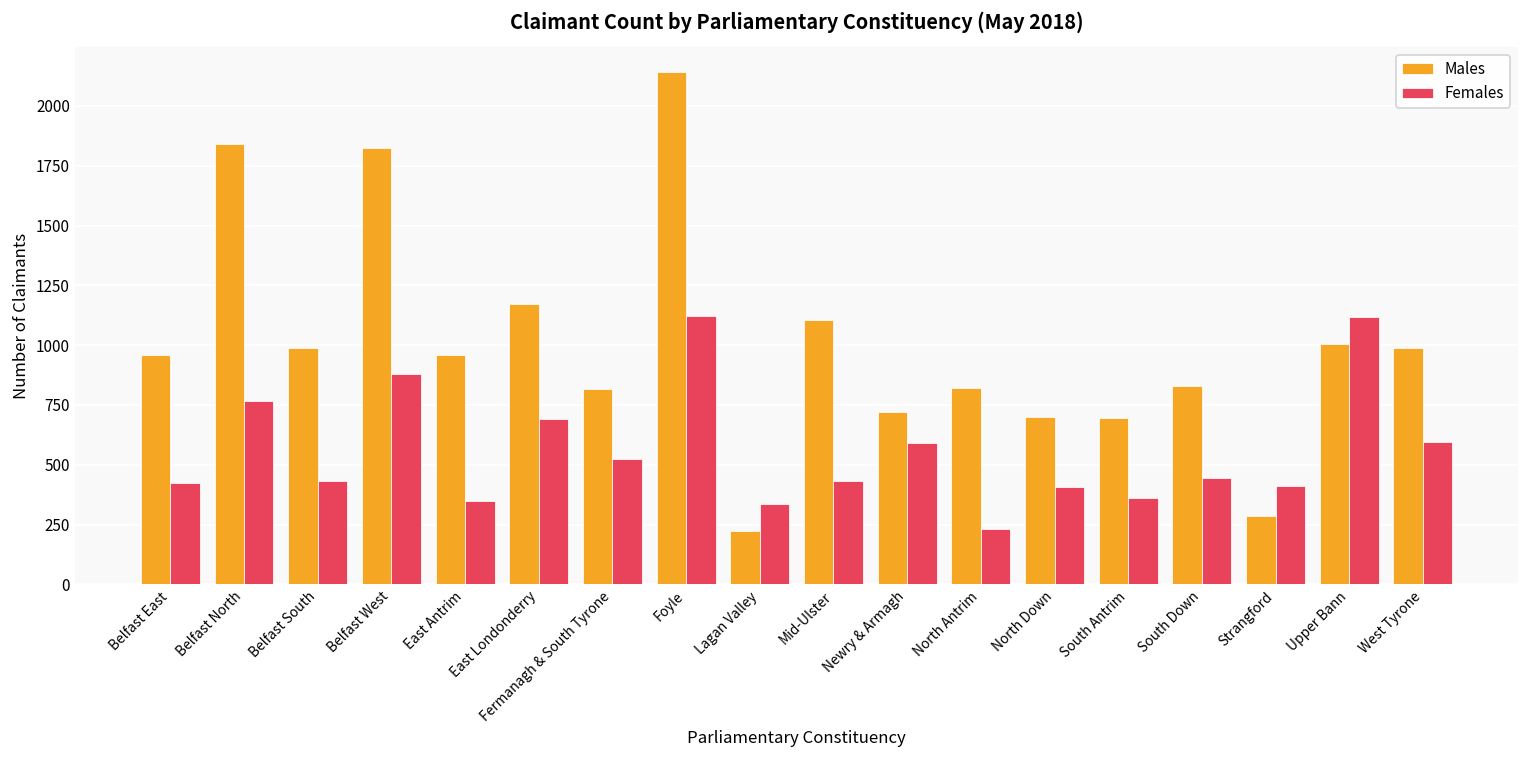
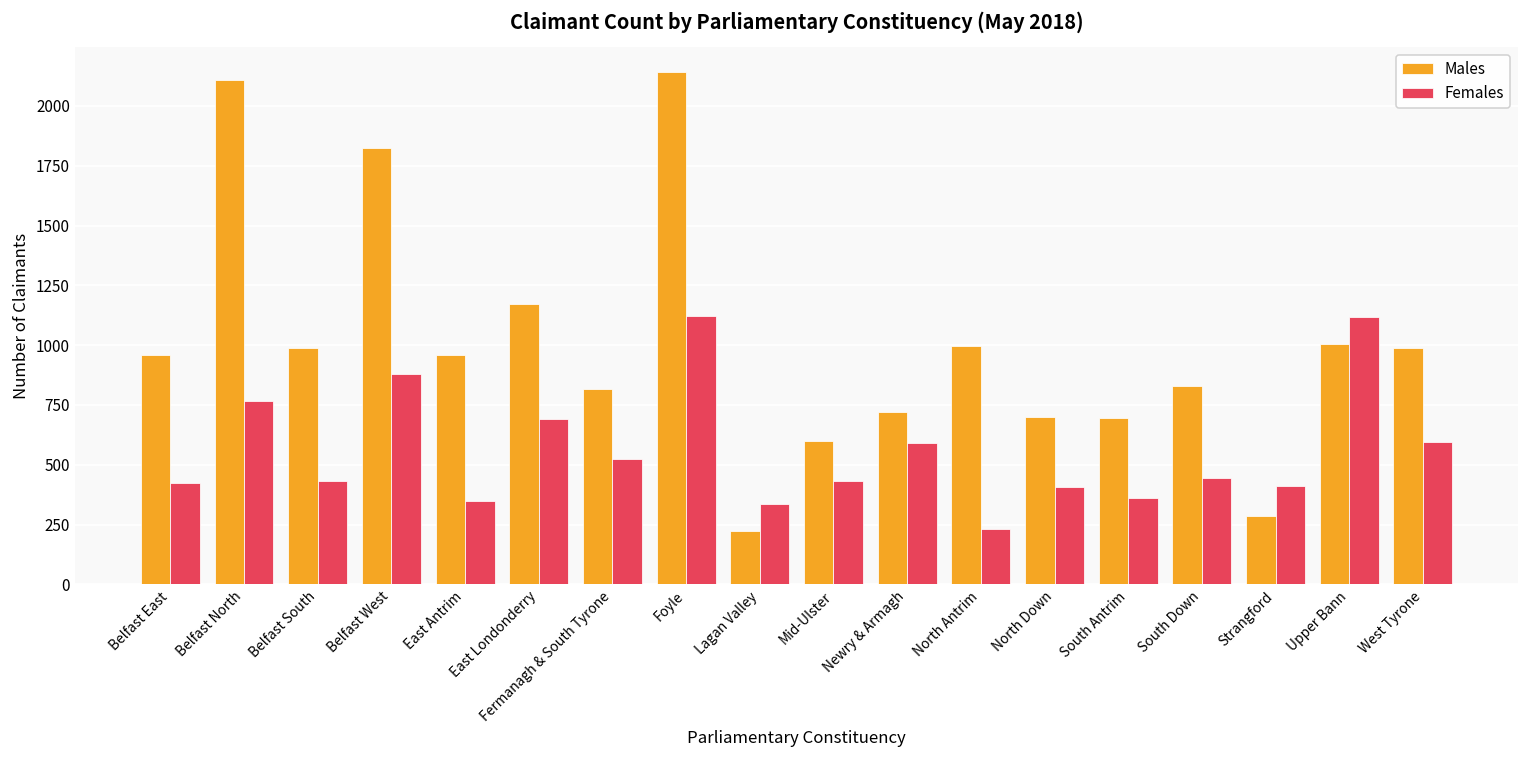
  {
    "Males": {
      "Belfast East": 960,
-     "Belfast North": 1840,
+     "Belfast North": 2110,
      "Belfast South": 990,
      "Belfast West": 1820,
      "East Antrim": 960,
      "East Londonderry": 1170,
      "Fermanagh & South Tyrone": 820,
      "Foyle": 2140,
      "Lagan Valley": 220,
-     "Mid-Ulster": 1100,
+     "Mid-Ulster": 600,
      "Newry & Armagh": 720,
-     "North Antrim": 820,
+     "North Antrim": 1000,
      "North Down": 700,
      "South Antrim": 700,
      "South Down": 830,
      "Strangford": 280,
      "Upper Bann": 1010,
      "West Tyrone": 990
    },
    "Females": {
      "Belfast East": 430,
      "Belfast North": 770,
      "Belfast South": 430,
      "Belfast West": 880,
      "East Antrim": 350,
      "East Londonderry": 690,
      "Fermanagh & South Tyrone": 530,
      "Foyle": 1120,
      "Lagan Valley": 340,
      "Mid-Ulster": 430,
      "Newry & Armagh": 590,
      "North Antrim": 230,
      "North Down": 410,
      "South Antrim": 360,
      "South Down": 450,
      "Strangford": 410,
      "Upper Bann": 1120,
      "West Tyrone": 600
    }
  }
